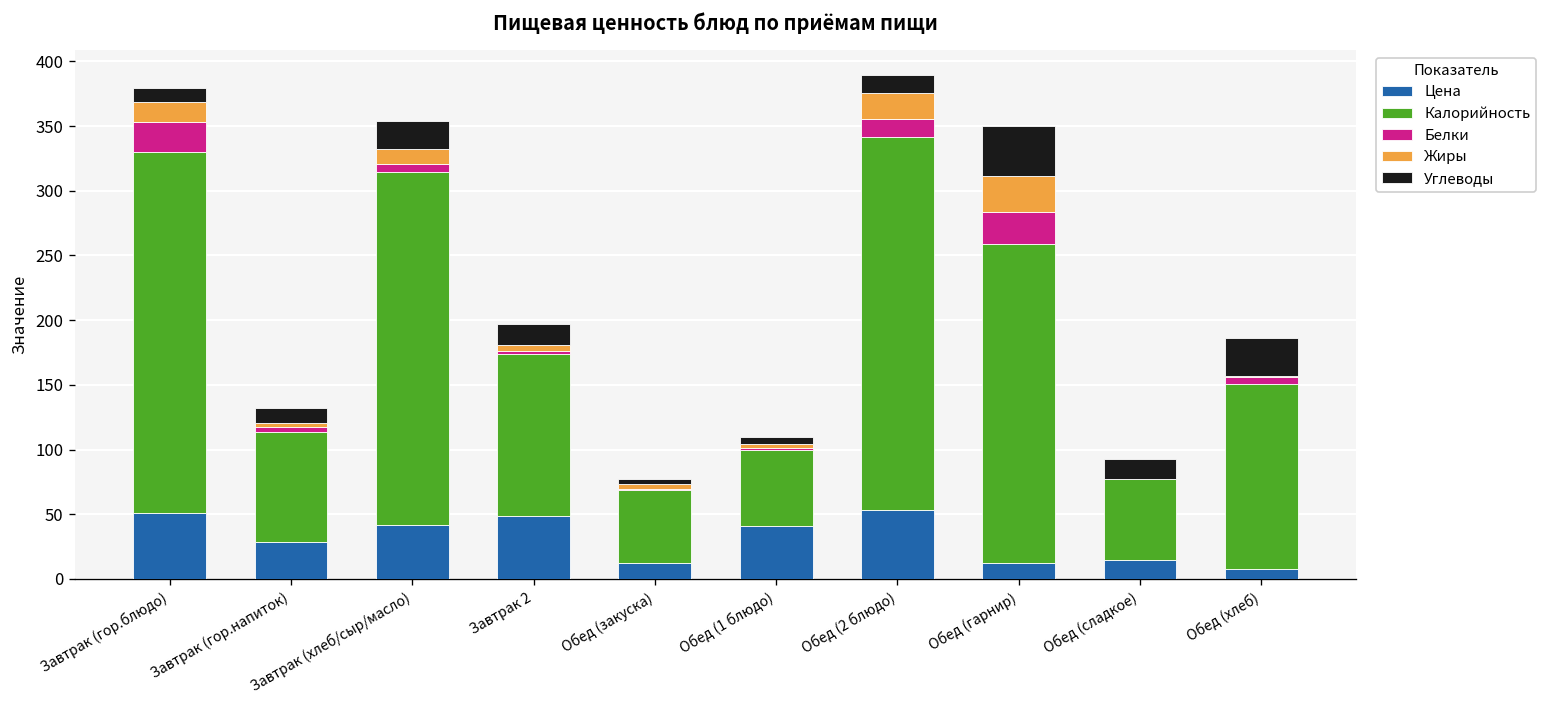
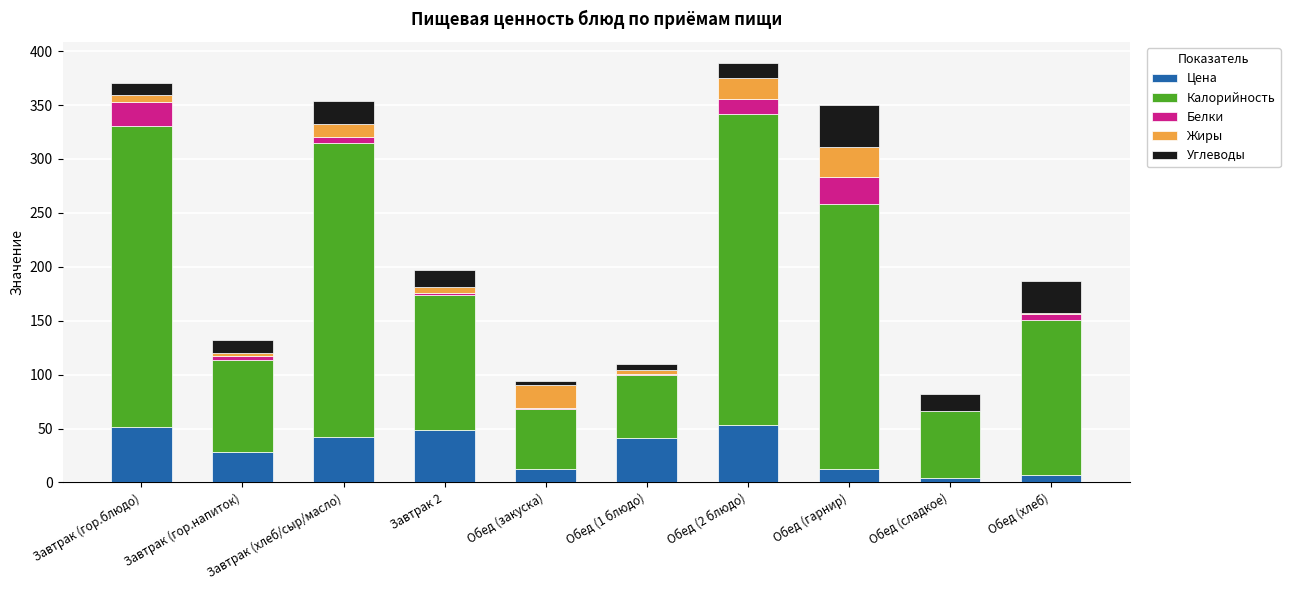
  {
    "Цена": {
      "Завтрак (гор.блюдо)": 51,
      "Завтрак (гор.напиток)": 28,
      "Завтрак (хлеб/сыр/масло)": 42,
      "Завтрак 2": 49,
      "Обед (закуска)": 12,
      "Обед (1 блюдо)": 41,
      "Обед (2 блюдо)": 54,
      "Обед (гарнир)": 13,
-     "Обед (сладкое)": 15,
+     "Обед (сладкое)": 4,
      "Обед (хлеб)": 7
    },
    "Калорийность": {
      "Завтрак (гор.блюдо)": 279,
      "Завтрак (гор.напиток)": 85,
      "Завтрак (хлеб/сыр/масло)": 273,
      "Завтрак 2": 125,
      "Обед (закуска)": 56,
      "Обед (1 блюдо)": 58,
      "Обед (2 блюдо)": 288,
      "Обед (гарнир)": 246,
      "Обед (сладкое)": 62,
      "Обед (хлеб)": 144
    },
    "Белки": {
      "Завтрак (гор.блюдо)": 23,
      "Завтрак (гор.напиток)": 4,
      "Завтрак (хлеб/сыр/масло)": 6,
      "Завтрак 2": 2,
      "Обед (2 блюдо)": 14,
      "Обед (гарнир)": 25,
      "Обед (хлеб)": 5
    },
    "Жиры": {
-     "Завтрак (гор.блюдо)": 16,
+     "Завтрак (гор.блюдо)": 6,
      "Завтрак (гор.напиток)": 3,
      "Завтрак (хлеб/сыр/масло)": 12,
      "Завтрак 2": 5,
-     "Обед (закуска)": 4,
+     "Обед (закуска)": 21,
      "Обед (1 блюдо)": 3,
      "Обед (2 блюдо)": 20,
      "Обед (гарнир)": 28
    },
    "Углеводы": {
      "Завтрак (гор.блюдо)": 10,
      "Завтрак (гор.напиток)": 12,
      "Завтрак (хлеб/сыр/масло)": 21,
      "Завтрак 2": 16,
      "Обед (закуска)": 4,
      "Обед (1 блюдо)": 6,
      "Обед (2 блюдо)": 14,
      "Обед (гарнир)": 38,
      "Обед (сладкое)": 15,
      "Обед (хлеб)": 30
    }
  }
